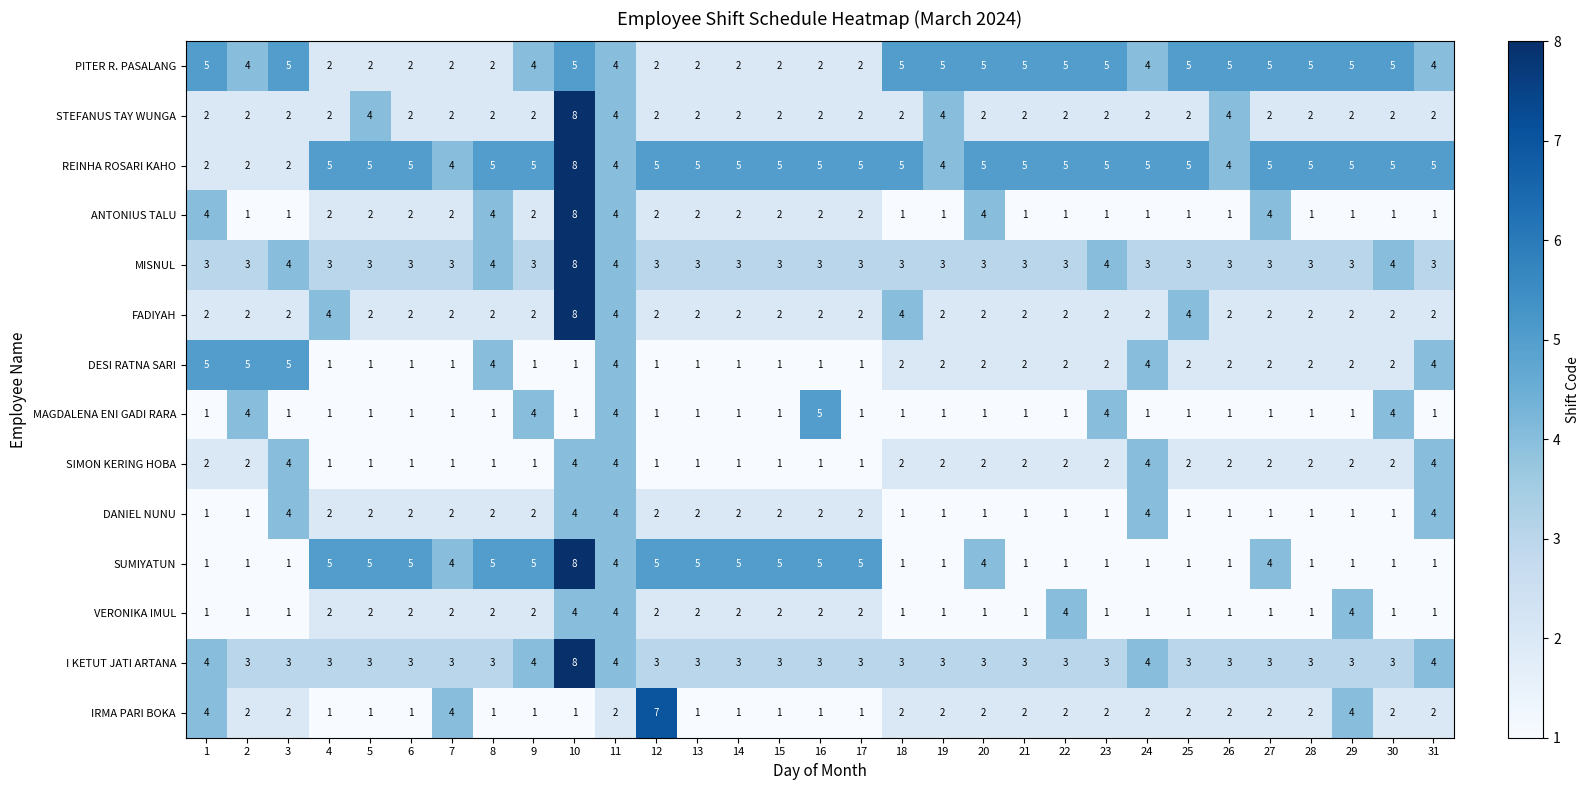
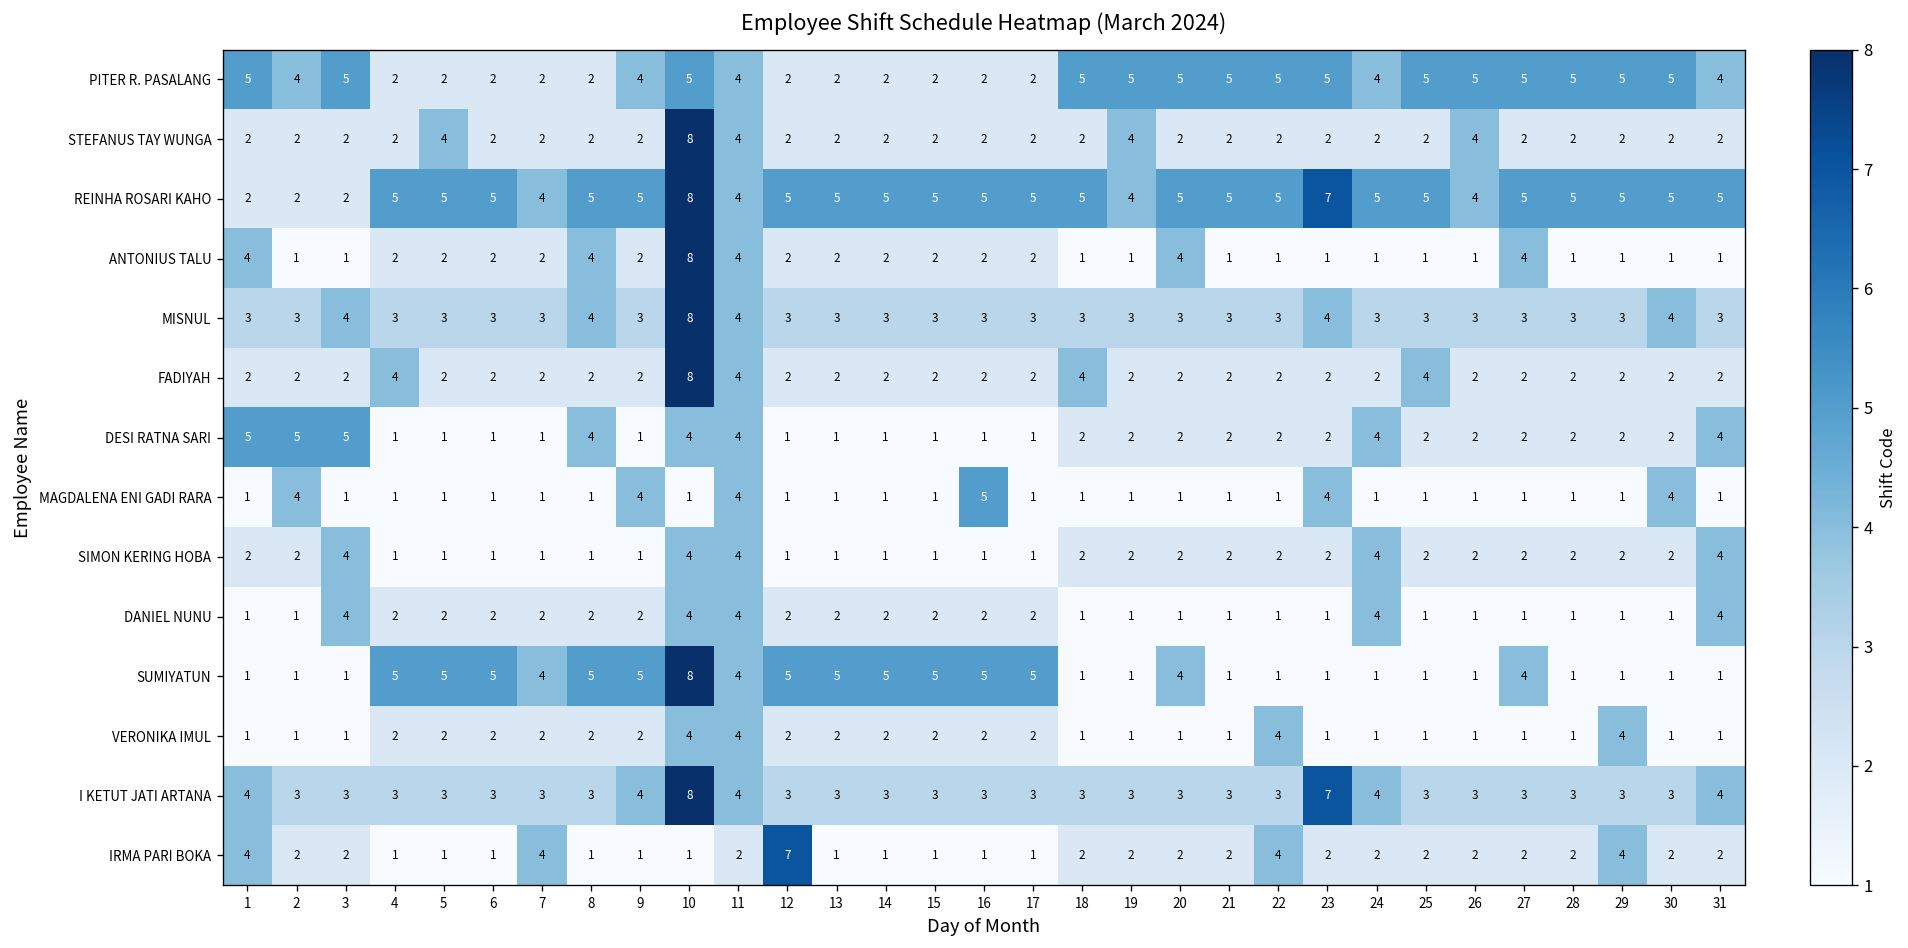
  {
    "REINHA ROSARI KAHO": {
      "1": 2,
      "2": 2,
      "3": 2,
      "4": 5,
      "5": 5,
      "6": 5,
      "7": 4,
      "8": 5,
      "9": 5,
      "10": 8,
      "11": 4,
      "12": 5,
      "13": 5,
      "14": 5,
      "15": 5,
      "16": 5,
      "17": 5,
      "18": 5,
      "19": 4,
      "20": 5,
      "21": 5,
      "22": 5,
-     "23": 5,
+     "23": 7,
      "24": 5,
      "25": 5,
      "26": 4,
      "27": 5,
      "28": 5,
      "29": 5,
      "30": 5,
      "31": 5
    },
    "DESI RATNA SARI": {
      "1": 5,
      "2": 5,
      "3": 5,
      "4": 1,
      "5": 1,
      "6": 1,
      "7": 1,
      "8": 4,
      "9": 1,
-     "10": 1,
+     "10": 4,
      "11": 4,
      "12": 1,
      "13": 1,
      "14": 1,
      "15": 1,
      "16": 1,
      "17": 1,
      "18": 2,
      "19": 2,
      "20": 2,
      "21": 2,
      "22": 2,
      "23": 2,
      "24": 4,
      "25": 2,
      "26": 2,
      "27": 2,
      "28": 2,
      "29": 2,
      "30": 2,
      "31": 4
    },
    "I KETUT JATI ARTANA": {
      "1": 4,
      "2": 3,
      "3": 3,
      "4": 3,
      "5": 3,
      "6": 3,
      "7": 3,
      "8": 3,
      "9": 4,
      "10": 8,
      "11": 4,
      "12": 3,
      "13": 3,
      "14": 3,
      "15": 3,
      "16": 3,
      "17": 3,
      "18": 3,
      "19": 3,
      "20": 3,
      "21": 3,
      "22": 3,
-     "23": 3,
+     "23": 7,
      "24": 4,
      "25": 3,
      "26": 3,
      "27": 3,
      "28": 3,
      "29": 3,
      "30": 3,
      "31": 4
    },
    "IRMA PARI BOKA": {
      "1": 4,
      "2": 2,
      "3": 2,
      "4": 1,
      "5": 1,
      "6": 1,
      "7": 4,
      "8": 1,
      "9": 1,
      "10": 1,
      "11": 2,
      "12": 7,
      "13": 1,
      "14": 1,
      "15": 1,
      "16": 1,
      "17": 1,
      "18": 2,
      "19": 2,
      "20": 2,
      "21": 2,
-     "22": 2,
+     "22": 4,
      "23": 2,
      "24": 2,
      "25": 2,
      "26": 2,
      "27": 2,
      "28": 2,
      "29": 4,
      "30": 2,
      "31": 2
    }
  }
